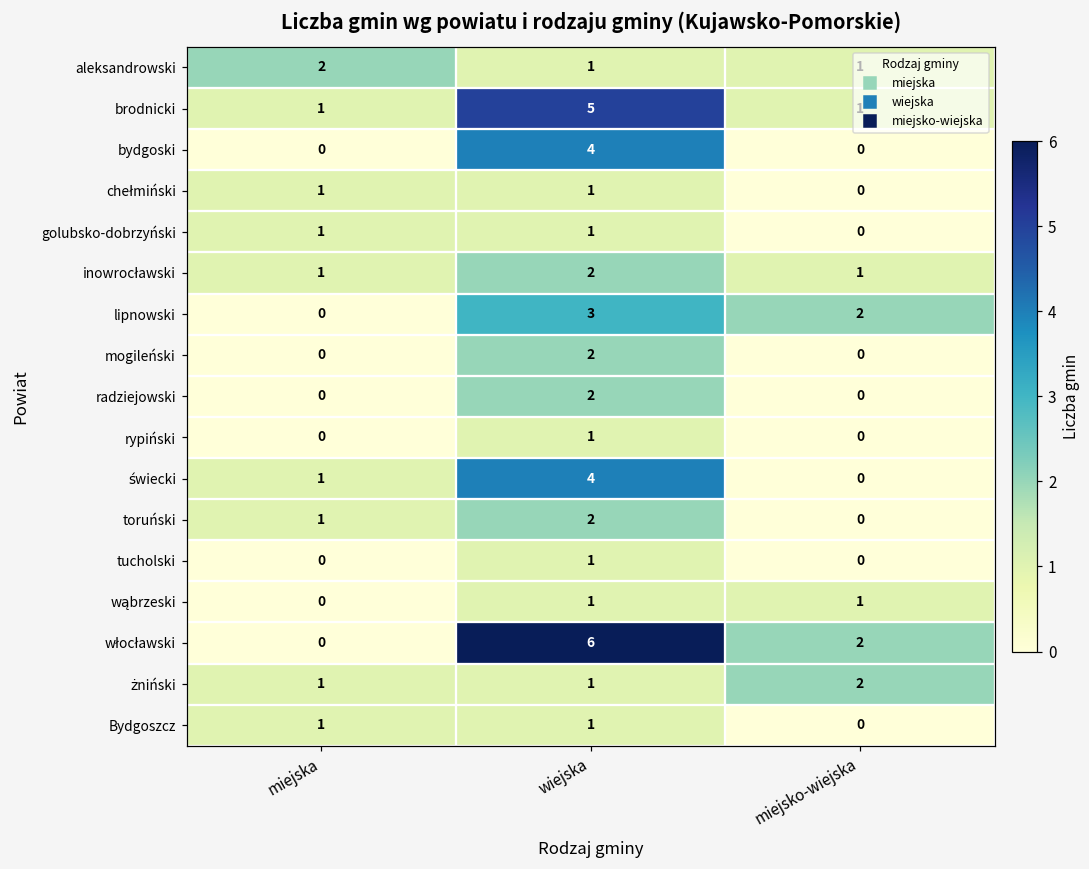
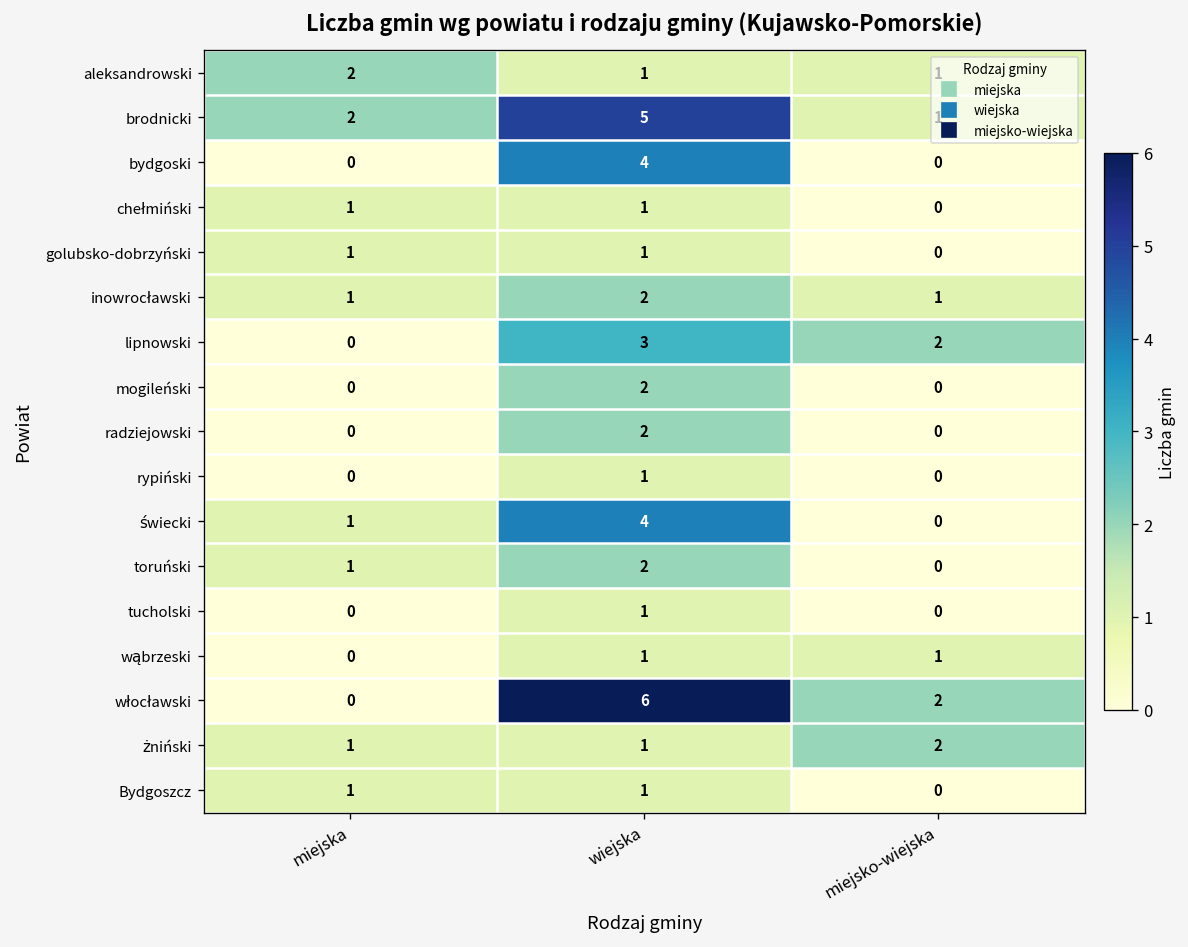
  {
    "aleksandrowski": {
      "miejska": 2,
      "wiejska": 1
    },
    "brodnicki": {
-     "miejska": 1,
+     "miejska": 2,
      "wiejska": 5
    },
    "bydgoski": {
      "miejska": 0,
      "wiejska": 4,
      "miejsko-wiejska": 0
    },
    "chełmiński": {
      "miejska": 1,
      "wiejska": 1,
      "miejsko-wiejska": 0
    },
    "golubsko-dobrzyński": {
      "miejska": 1,
      "wiejska": 1,
      "miejsko-wiejska": 0
    },
    "inowrocławski": {
      "miejska": 1,
      "wiejska": 2,
      "miejsko-wiejska": 1
    },
    "lipnowski": {
      "miejska": 0,
      "wiejska": 3,
      "miejsko-wiejska": 2
    },
    "mogileński": {
      "miejska": 0,
      "wiejska": 2,
      "miejsko-wiejska": 0
    },
    "radziejowski": {
      "miejska": 0,
      "wiejska": 2,
      "miejsko-wiejska": 0
    },
    "rypiński": {
      "miejska": 0,
      "wiejska": 1,
      "miejsko-wiejska": 0
    },
    "świecki": {
      "miejska": 1,
      "wiejska": 4,
      "miejsko-wiejska": 0
    },
    "toruński": {
      "miejska": 1,
      "wiejska": 2,
      "miejsko-wiejska": 0
    },
    "tucholski": {
      "miejska": 0,
      "wiejska": 1,
      "miejsko-wiejska": 0
    },
    "wąbrzeski": {
      "miejska": 0,
      "wiejska": 1,
      "miejsko-wiejska": 1
    },
    "włocławski": {
      "miejska": 0,
      "wiejska": 6,
      "miejsko-wiejska": 2
    },
    "żniński": {
      "miejska": 1,
      "wiejska": 1,
      "miejsko-wiejska": 2
    },
    "Bydgoszcz": {
      "miejska": 1,
      "wiejska": 1,
      "miejsko-wiejska": 0
    }
  }
